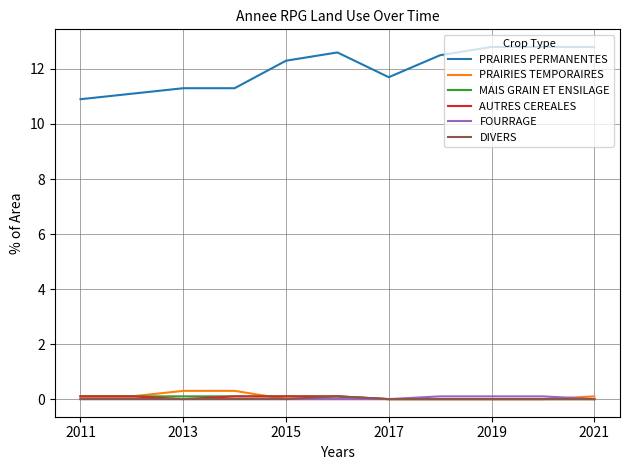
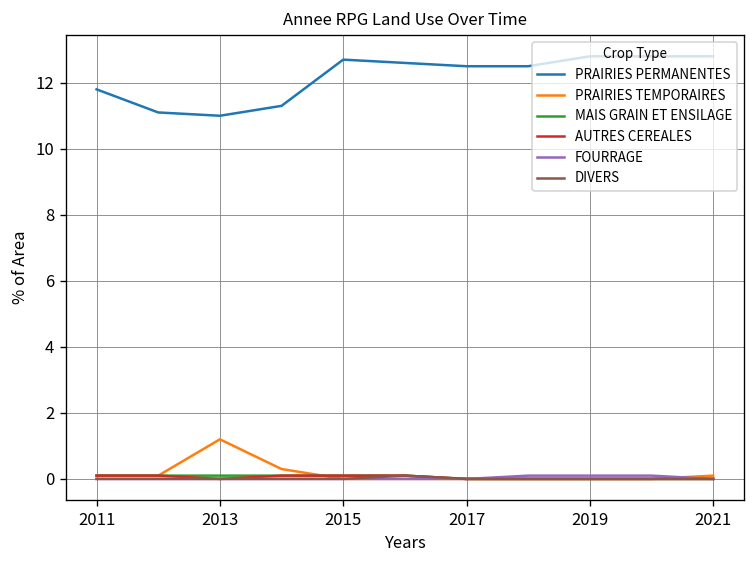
  {
    "PRAIRIES PERMANENTES": {
-     "2011": 10.9,
-     "2013": 11.3,
-     "2015": 12.3,
-     "2017": 11.7
+     "2011": 11.8,
+     "2013": 11.0,
+     "2015": 12.7,
+     "2017": 12.5
    },
    "PRAIRIES TEMPORAIRES": {
-     "2013": 0.3,
+     "2013": 1.2,
      "2021": 0.1
    },
    "MAIS GRAIN ET ENSILAGE": {
      "2013": 0.1
    },
    "FOURRAGE": {
      "2019": 0.1
    }
  }
